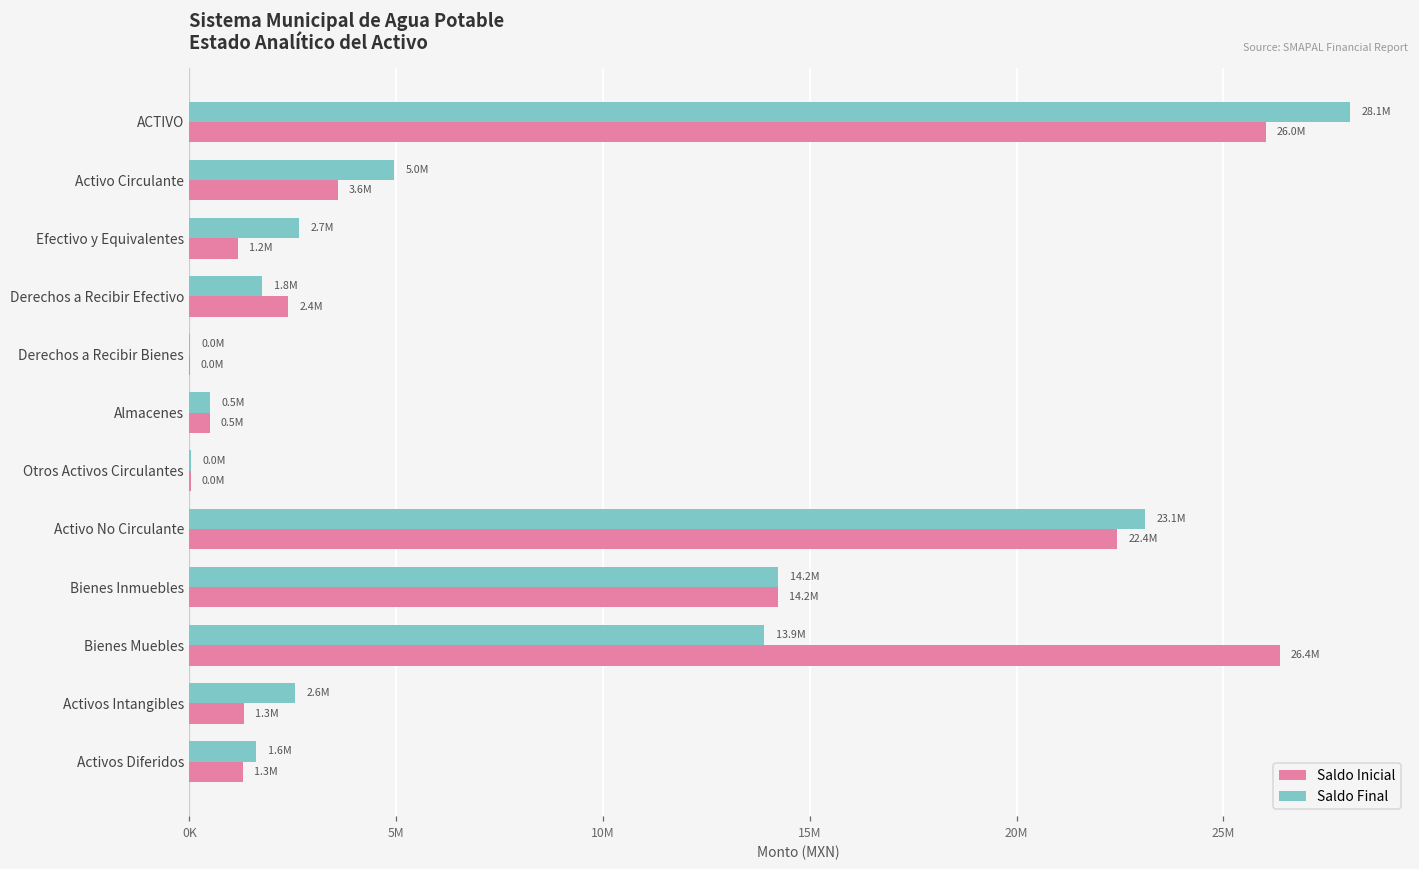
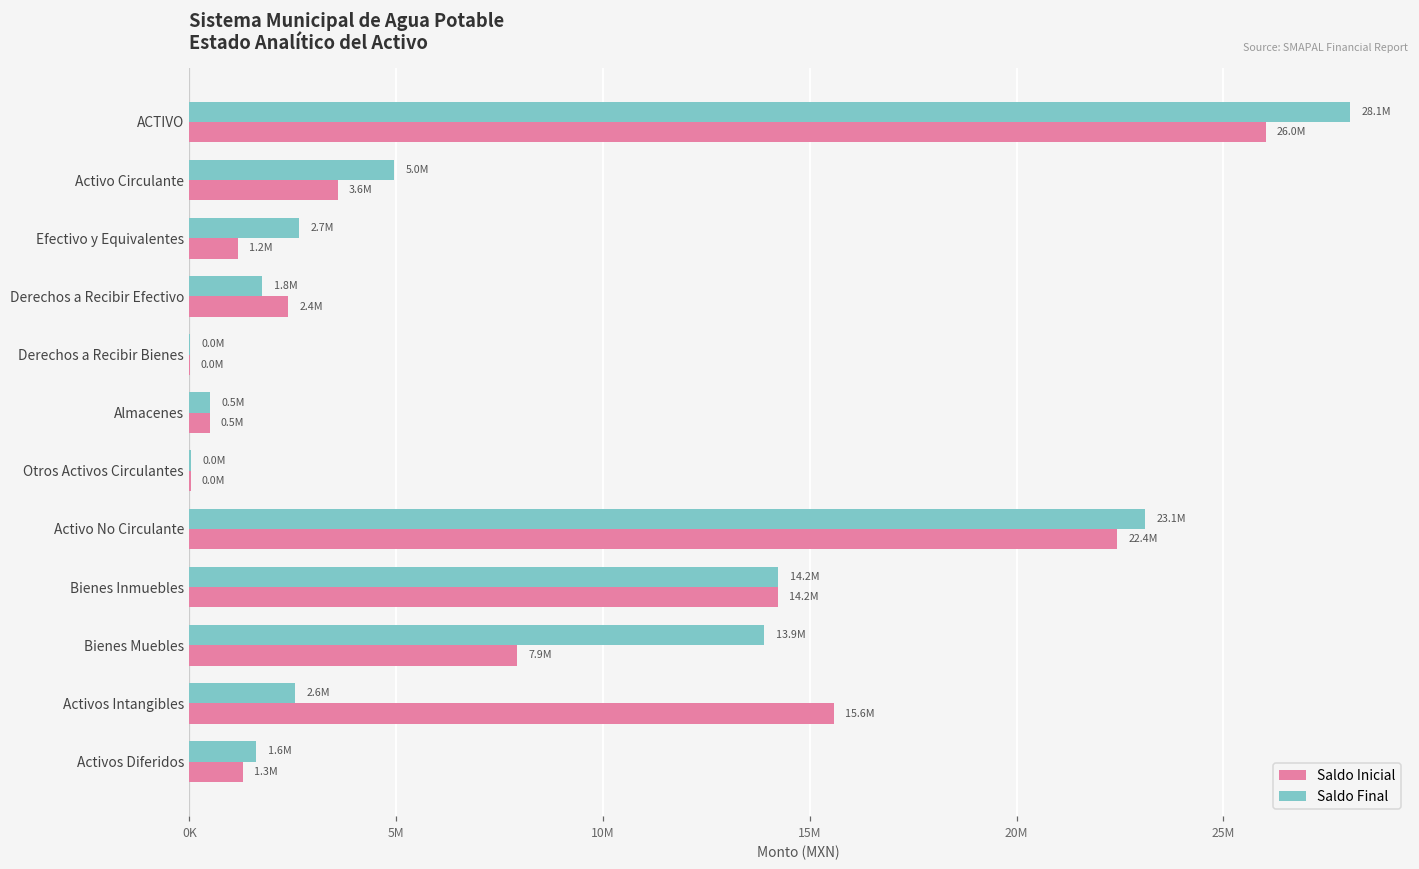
  {
    "Saldo Inicial": {
      "ACTIVO": "26.0M",
      "Activo Circulante": "3.6M",
      "Efectivo y Equivalentes": "1.2M",
      "Derechos a Recibir Efectivo": "2.4M",
      "Almacenes": "0.5M",
      "Activo No Circulante": "22.4M",
      "Bienes Inmuebles": "14.2M",
-     "Bienes Muebles": "26.4M",
-     "Activos Intangibles": "1.3M",
+     "Bienes Muebles": "7.9M",
+     "Activos Intangibles": "15.6M",
      "Activos Diferidos": "1.3M"
    },
    "Saldo Final": {
      "ACTIVO": "28.1M",
      "Activo Circulante": "5.0M",
      "Efectivo y Equivalentes": "2.7M",
      "Derechos a Recibir Efectivo": "1.8M",
      "Almacenes": "0.5M",
      "Activo No Circulante": "23.1M",
      "Bienes Inmuebles": "14.2M",
      "Bienes Muebles": "13.9M",
      "Activos Intangibles": "2.6M",
      "Activos Diferidos": "1.6M"
    }
  }
